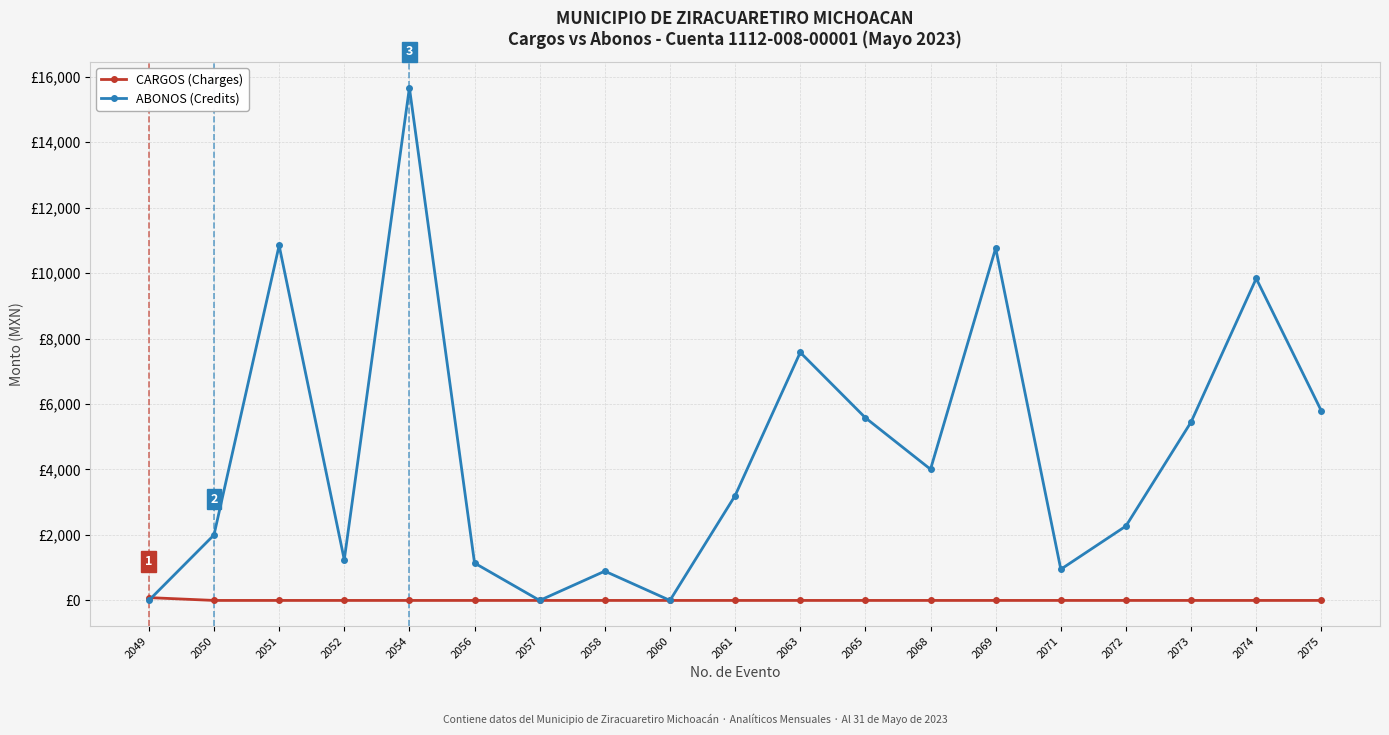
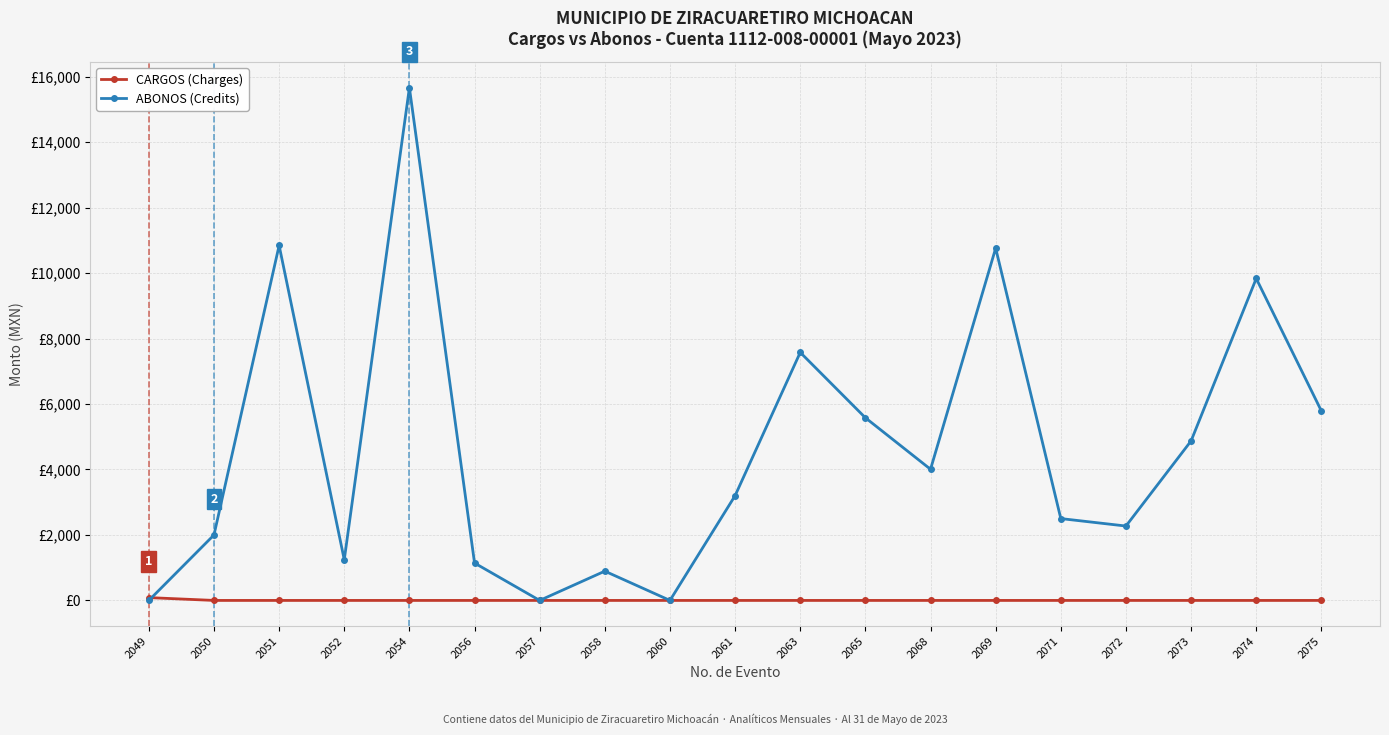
  {
    "CARGOS (Charges)": {
      "2049": "£100",
      "2050": "£0",
      "2051": "£0",
      "2052": "£0",
      "2054": "£0",
      "2056": "£0",
      "2058": "£0",
      "2061": "£0",
      "2063": "£0",
      "2065": "£0",
      "2068": "£0",
      "2069": "£0",
      "2071": "£0",
      "2072": "£0",
      "2073": "£0",
      "2074": "£0",
      "2075": "£0"
    },
    "ABONOS (Credits)": {
      "2049": "£0",
      "2050": "£2,000",
      "2051": "£10,800",
      "2052": "£1,200",
      "2054": "£15,700",
      "2056": "£1,100",
      "2058": "£900",
      "2061": "£3,200",
      "2063": "£7,600",
      "2065": "£5,600",
      "2068": "£4,000",
      "2069": "£10,800",
-     "2071": "£1,000",
+     "2071": "£2,500",
      "2072": "£2,300",
-     "2073": "£5,500",
+     "2073": "£4,900",
      "2074": "£9,800",
      "2075": "£5,800"
    }
  }
